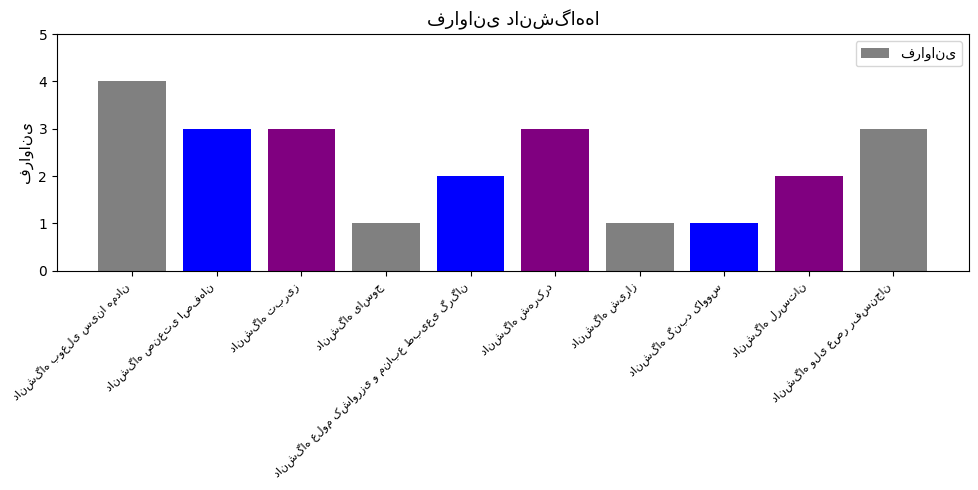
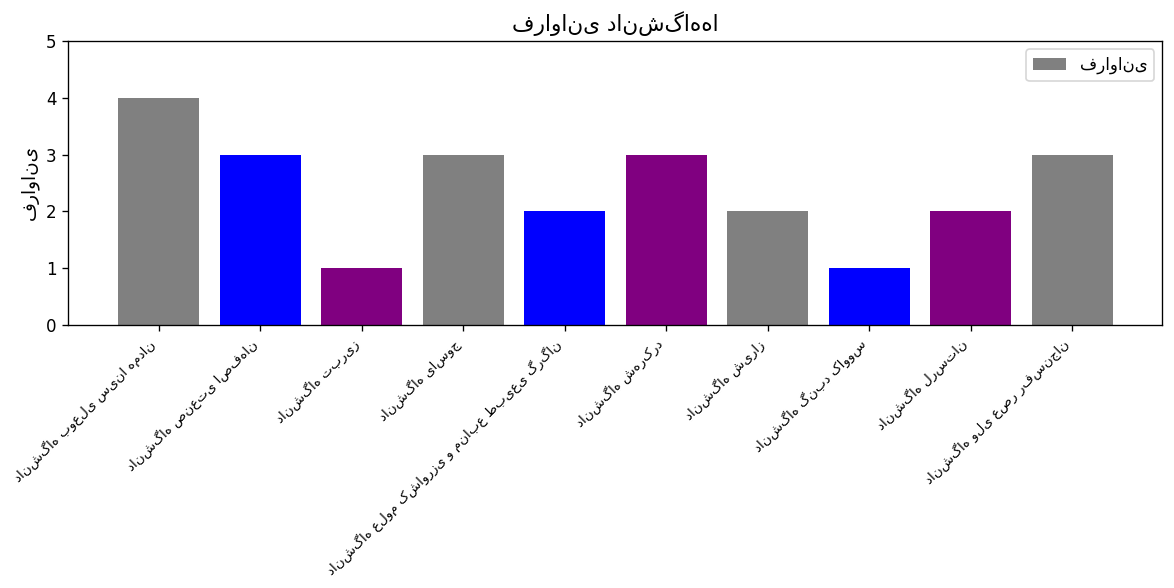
  {
    "دانشگاه بوعلی سینا همدان": 4,
    "دانشگاه صنعتی اصفهان": 3,
-   "دانشگاه تبریز": 3,
-   "دانشگاه یاسوج": 1,
+   "دانشگاه تبریز": 1,
+   "دانشگاه یاسوج": 3,
    "دانشگاه علوم کشاورزی و منابع طبیعی گرگان": 2,
    "دانشگاه شهرکرد": 3,
-   "دانشگاه شیراز": 1,
+   "دانشگاه شیراز": 2,
    "دانشگاه گنبد کاووس": 1,
    "دانشگاه لرستان": 2,
    "دانشگاه ولی عصر رفسنجان": 3
  }
